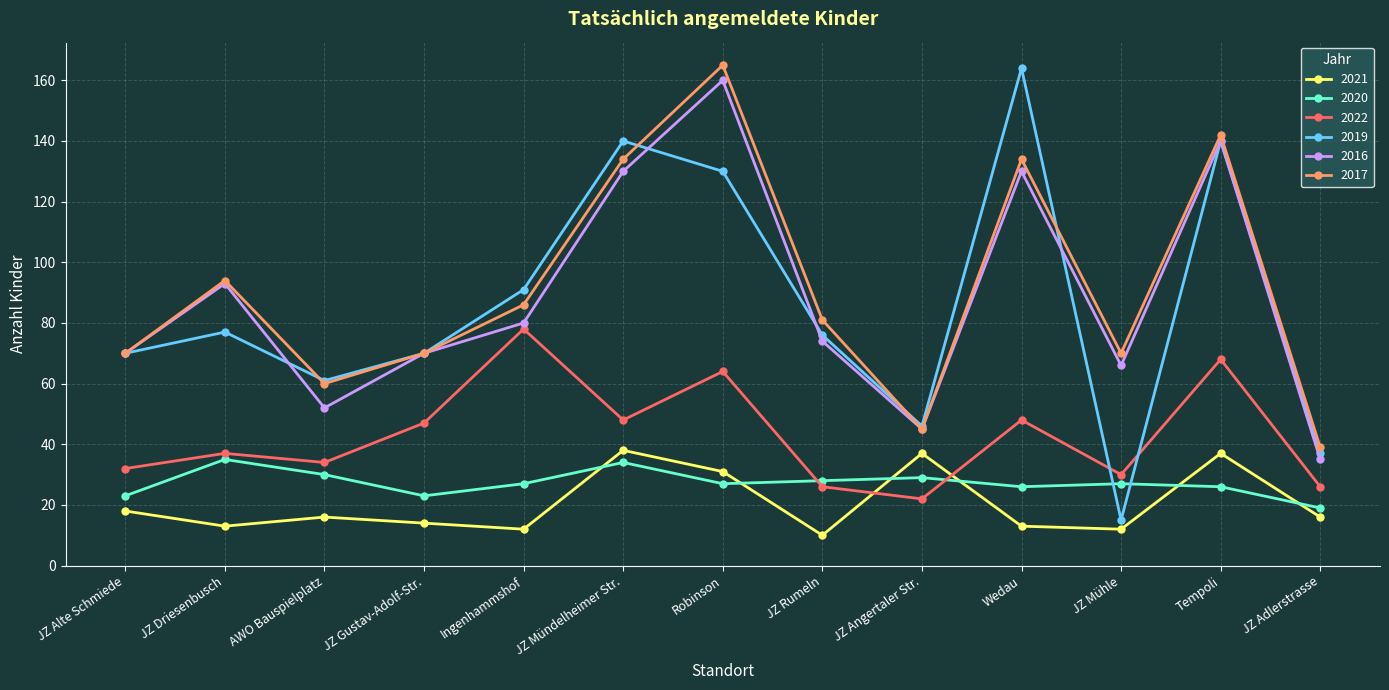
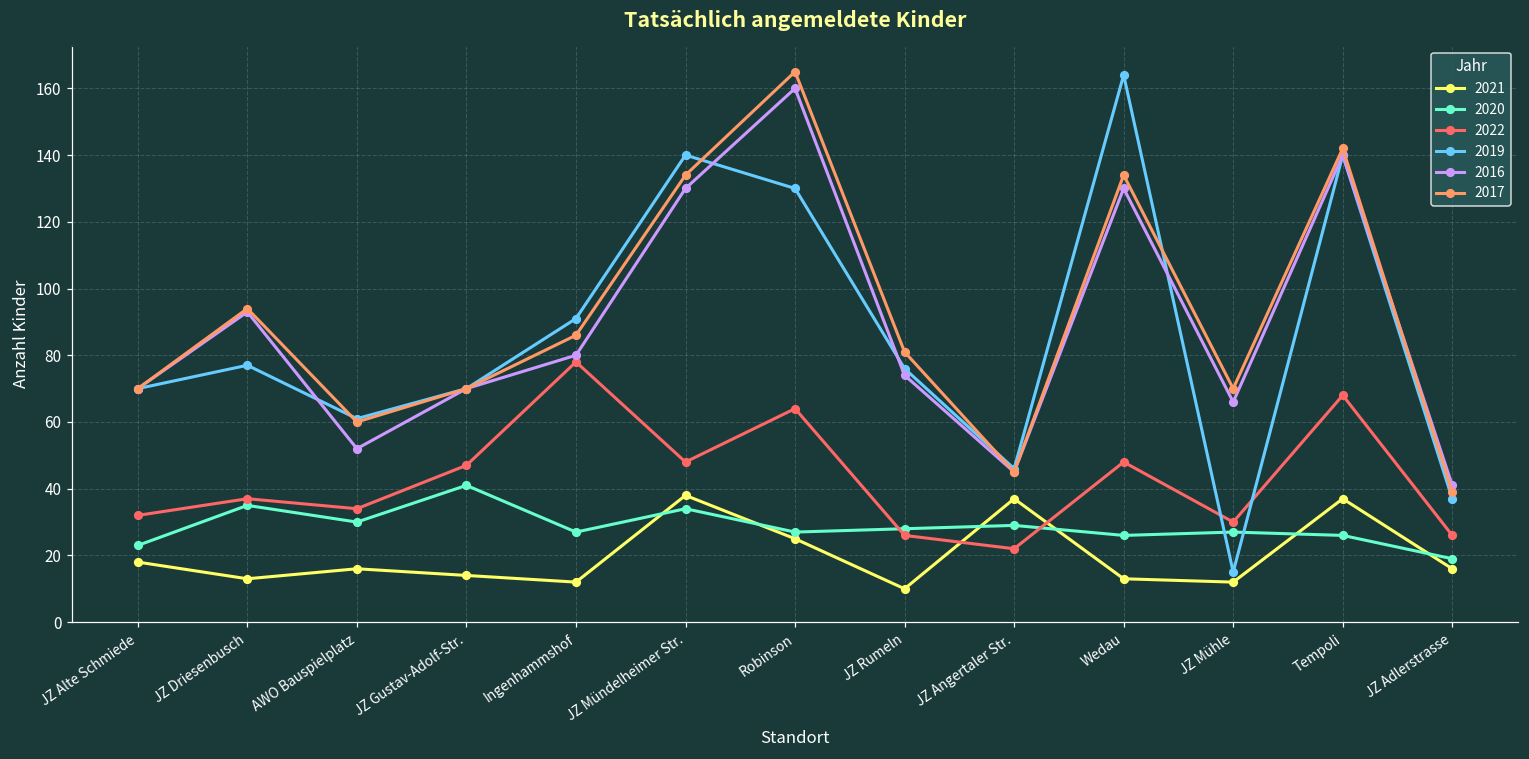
  {
    "2021": {
      "JZ Alte Schmiede": 18,
      "JZ Driesenbusch": 13,
      "AWO Bauspielplatz": 16,
      "JZ Gustav-Adolf-Str.": 14,
      "Ingenhammshof": 12,
      "JZ Mündelheimer Str.": 38,
-     "Robinson": 31,
+     "Robinson": 25,
      "JZ Rumeln": 10,
      "JZ Angertaler Str.": 37,
      "Wedau": 13,
      "JZ Mühle": 12,
      "Tempoli": 37,
      "JZ Adlerstrasse": 16
    },
    "2020": {
      "JZ Alte Schmiede": 23,
      "JZ Driesenbusch": 35,
      "AWO Bauspielplatz": 30,
-     "JZ Gustav-Adolf-Str.": 23,
+     "JZ Gustav-Adolf-Str.": 41,
      "Ingenhammshof": 27,
      "JZ Mündelheimer Str.": 34,
      "Robinson": 27,
      "JZ Rumeln": 28,
      "JZ Angertaler Str.": 29,
      "Wedau": 26,
      "JZ Mühle": 27,
      "Tempoli": 26,
      "JZ Adlerstrasse": 19
    },
    "2019": {
      "JZ Driesenbusch": 77,
      "AWO Bauspielplatz": 61,
      "Ingenhammshof": 91,
      "JZ Mündelheimer Str.": 140,
      "Robinson": 130,
      "JZ Rumeln": 76,
      "JZ Angertaler Str.": 46,
      "Wedau": 164,
      "JZ Mühle": 15,
      "JZ Adlerstrasse": 37
    },
    "2016": {
      "JZ Driesenbusch": 93,
      "AWO Bauspielplatz": 52,
      "Ingenhammshof": 80,
      "JZ Mündelheimer Str.": 130,
      "Robinson": 160,
      "JZ Rumeln": 74,
      "Wedau": 130,
      "JZ Mühle": 66,
-     "JZ Adlerstrasse": 35
+     "JZ Adlerstrasse": 41
    }
  }
